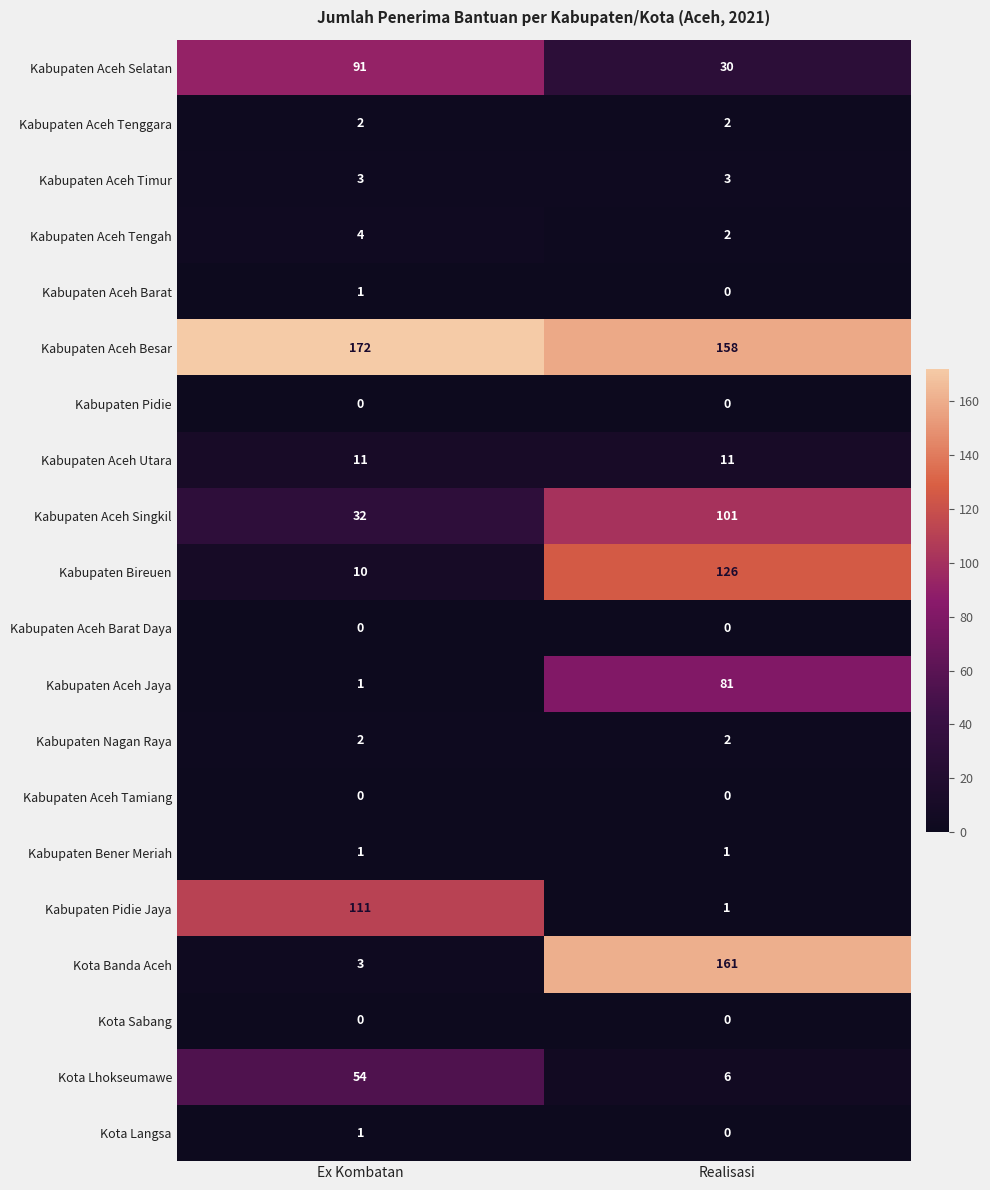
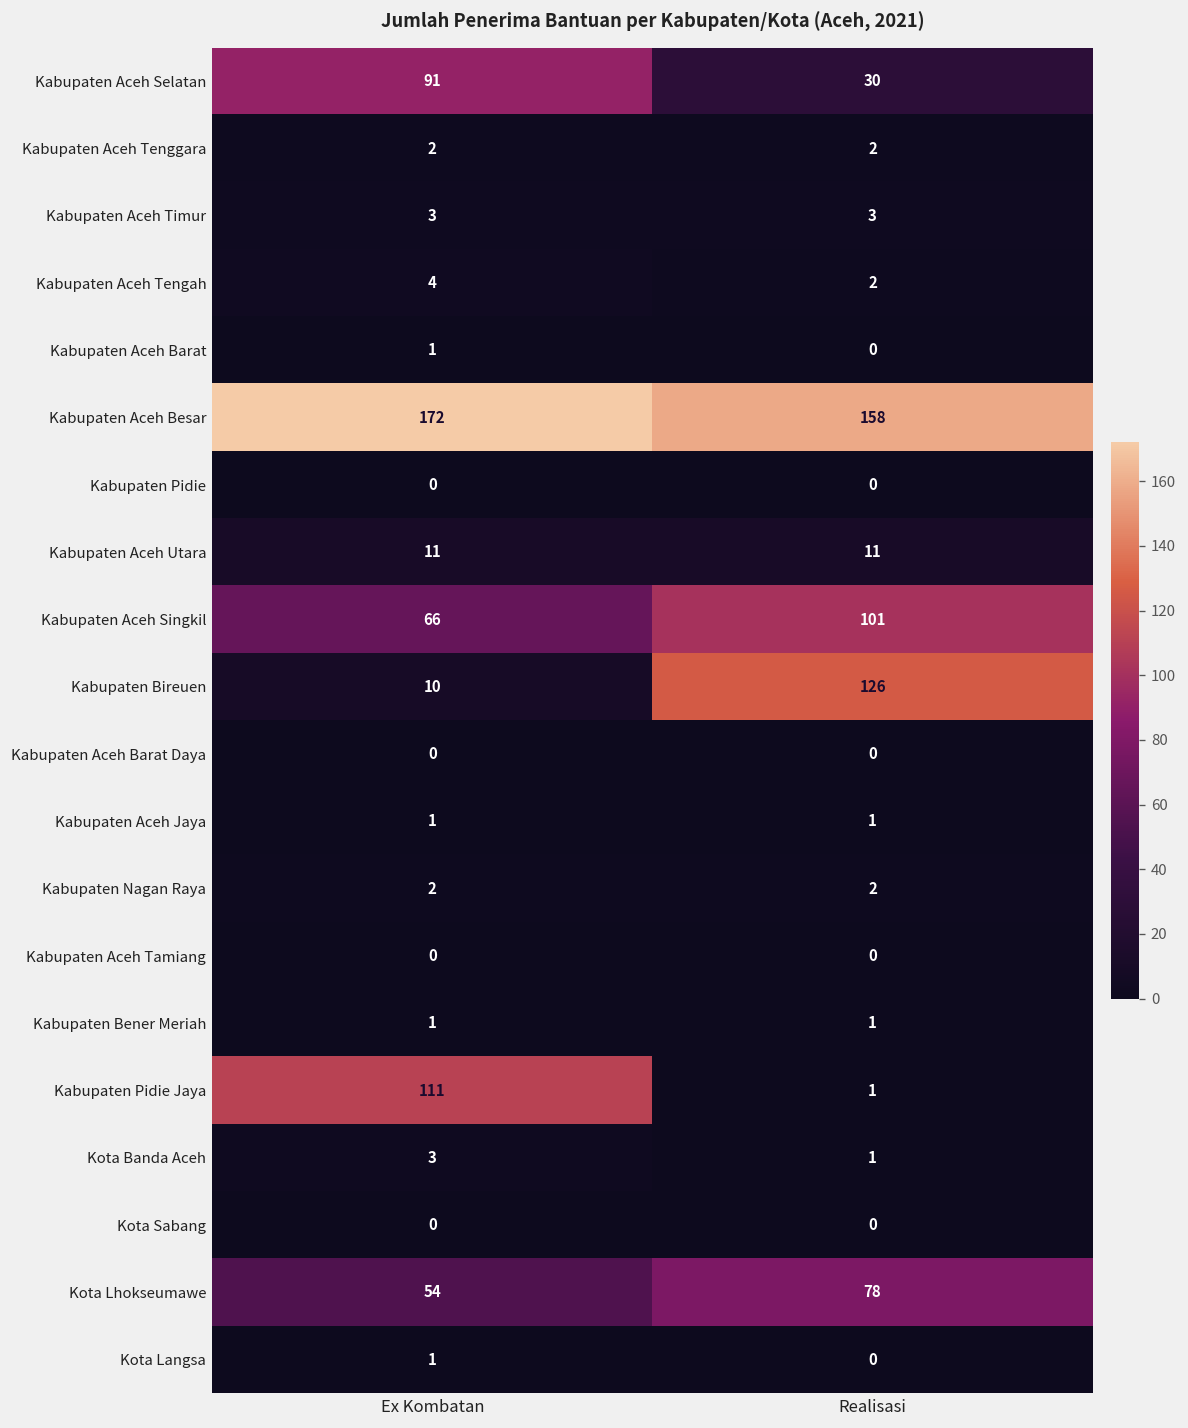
  {
    "Kabupaten Aceh Selatan": {
      "Ex Kombatan": 91,
      "Realisasi": 30
    },
    "Kabupaten Aceh Tenggara": {
      "Ex Kombatan": 2,
      "Realisasi": 2
    },
    "Kabupaten Aceh Timur": {
      "Ex Kombatan": 3,
      "Realisasi": 3
    },
    "Kabupaten Aceh Tengah": {
      "Ex Kombatan": 4,
      "Realisasi": 2
    },
    "Kabupaten Aceh Barat": {
      "Ex Kombatan": 1,
      "Realisasi": 0
    },
    "Kabupaten Aceh Besar": {
      "Ex Kombatan": 172,
      "Realisasi": 158
    },
    "Kabupaten Pidie": {
      "Ex Kombatan": 0,
      "Realisasi": 0
    },
    "Kabupaten Aceh Utara": {
      "Ex Kombatan": 11,
      "Realisasi": 11
    },
    "Kabupaten Aceh Singkil": {
-     "Ex Kombatan": 32,
+     "Ex Kombatan": 66,
      "Realisasi": 101
    },
    "Kabupaten Bireuen": {
      "Ex Kombatan": 10,
      "Realisasi": 126
    },
    "Kabupaten Aceh Barat Daya": {
      "Ex Kombatan": 0,
      "Realisasi": 0
    },
    "Kabupaten Aceh Jaya": {
      "Ex Kombatan": 1,
-     "Realisasi": 81
+     "Realisasi": 1
    },
    "Kabupaten Nagan Raya": {
      "Ex Kombatan": 2,
      "Realisasi": 2
    },
    "Kabupaten Aceh Tamiang": {
      "Ex Kombatan": 0,
      "Realisasi": 0
    },
    "Kabupaten Bener Meriah": {
      "Ex Kombatan": 1,
      "Realisasi": 1
    },
    "Kabupaten Pidie Jaya": {
      "Ex Kombatan": 111,
      "Realisasi": 1
    },
    "Kota Banda Aceh": {
      "Ex Kombatan": 3,
-     "Realisasi": 161
+     "Realisasi": 1
    },
    "Kota Sabang": {
      "Ex Kombatan": 0,
      "Realisasi": 0
    },
    "Kota Lhokseumawe": {
      "Ex Kombatan": 54,
-     "Realisasi": 6
+     "Realisasi": 78
    },
    "Kota Langsa": {
      "Ex Kombatan": 1,
      "Realisasi": 0
    }
  }
